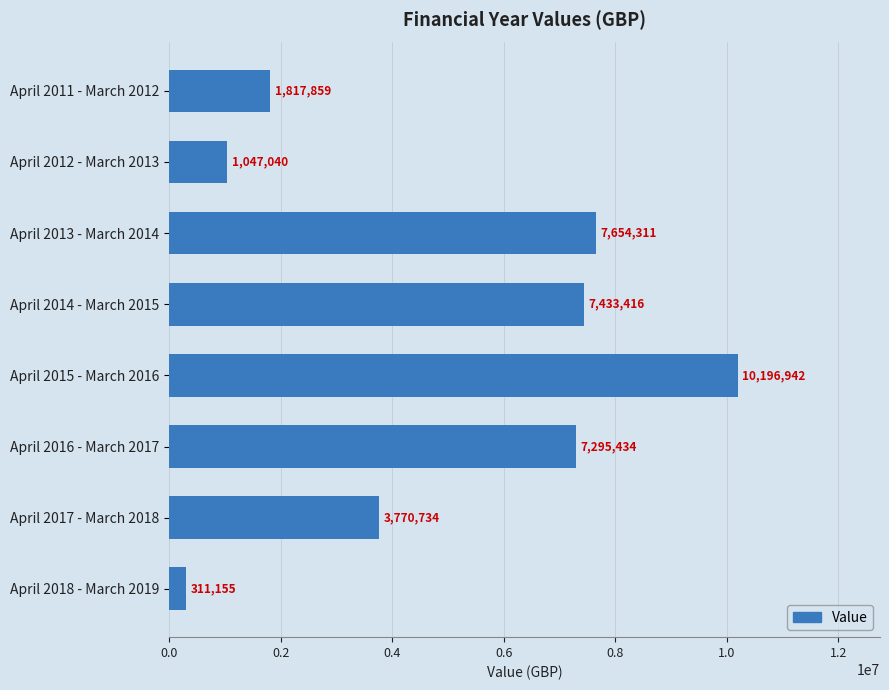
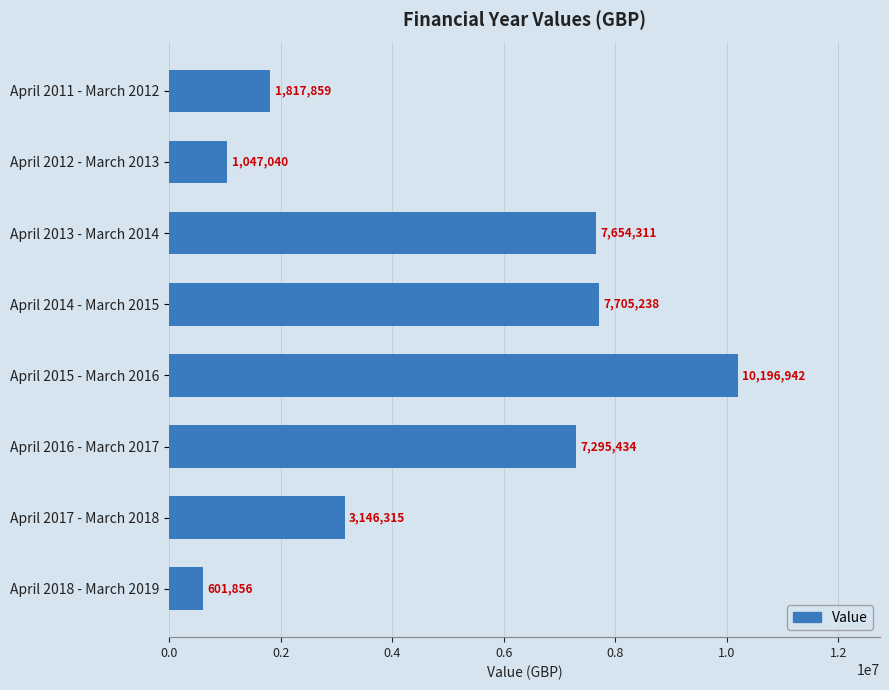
  {
    "April 2011 - March 2012": "1,817,859",
    "April 2012 - March 2013": "1,047,040",
    "April 2013 - March 2014": "7,654,311",
-   "April 2014 - March 2015": "7,433,416",
+   "April 2014 - March 2015": "7,705,238",
    "April 2015 - March 2016": "10,196,942",
    "April 2016 - March 2017": "7,295,434",
-   "April 2017 - March 2018": "3,770,734",
-   "April 2018 - March 2019": "311,155"
+   "April 2017 - March 2018": "3,146,315",
+   "April 2018 - March 2019": "601,856"
  }
